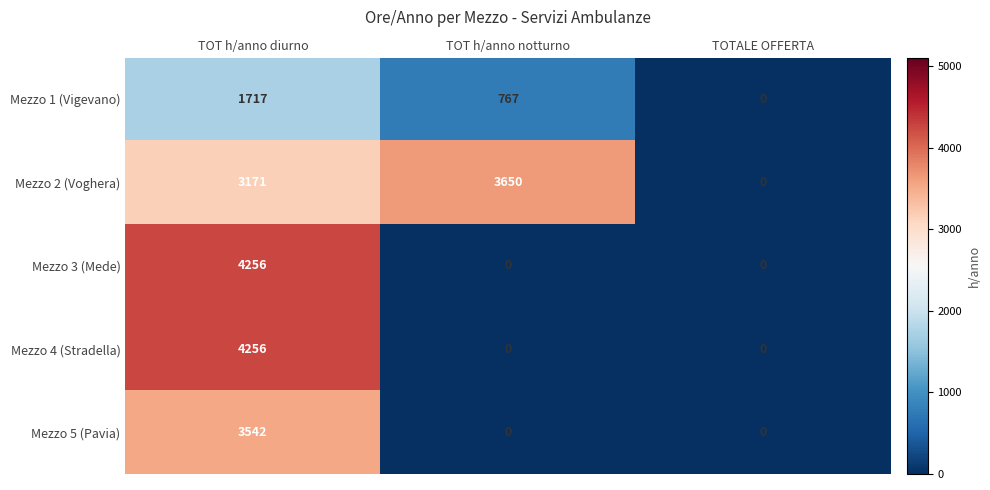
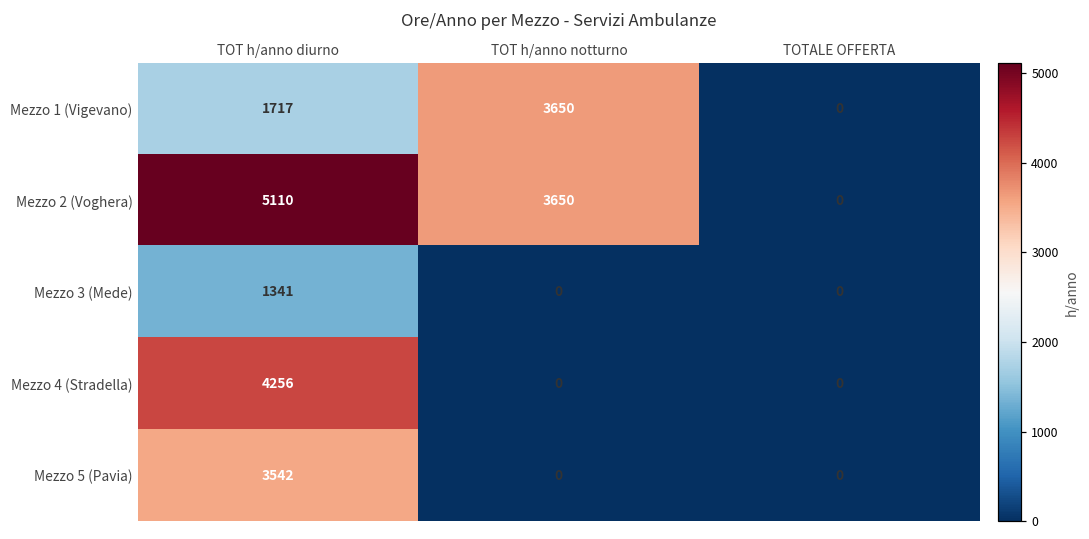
  {
    "Mezzo 1 (Vigevano)": {
      "TOT h/anno diurno": 1717,
-     "TOT h/anno notturno": 767
+     "TOT h/anno notturno": 3650
    },
    "Mezzo 2 (Voghera)": {
-     "TOT h/anno diurno": 3171,
+     "TOT h/anno diurno": 5110,
      "TOT h/anno notturno": 3650
    },
    "Mezzo 3 (Mede)": {
-     "TOT h/anno diurno": 4256
+     "TOT h/anno diurno": 1341
    },
    "Mezzo 4 (Stradella)": {
      "TOT h/anno diurno": 4256
    },
    "Mezzo 5 (Pavia)": {
      "TOT h/anno diurno": 3542
    }
  }
